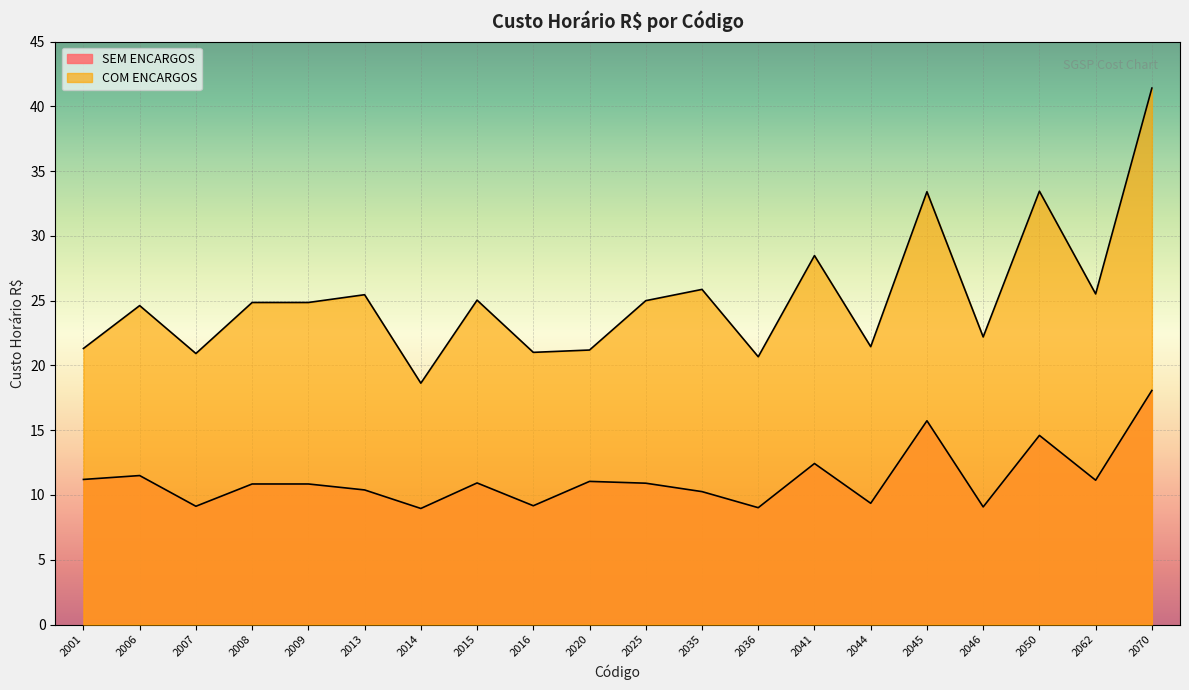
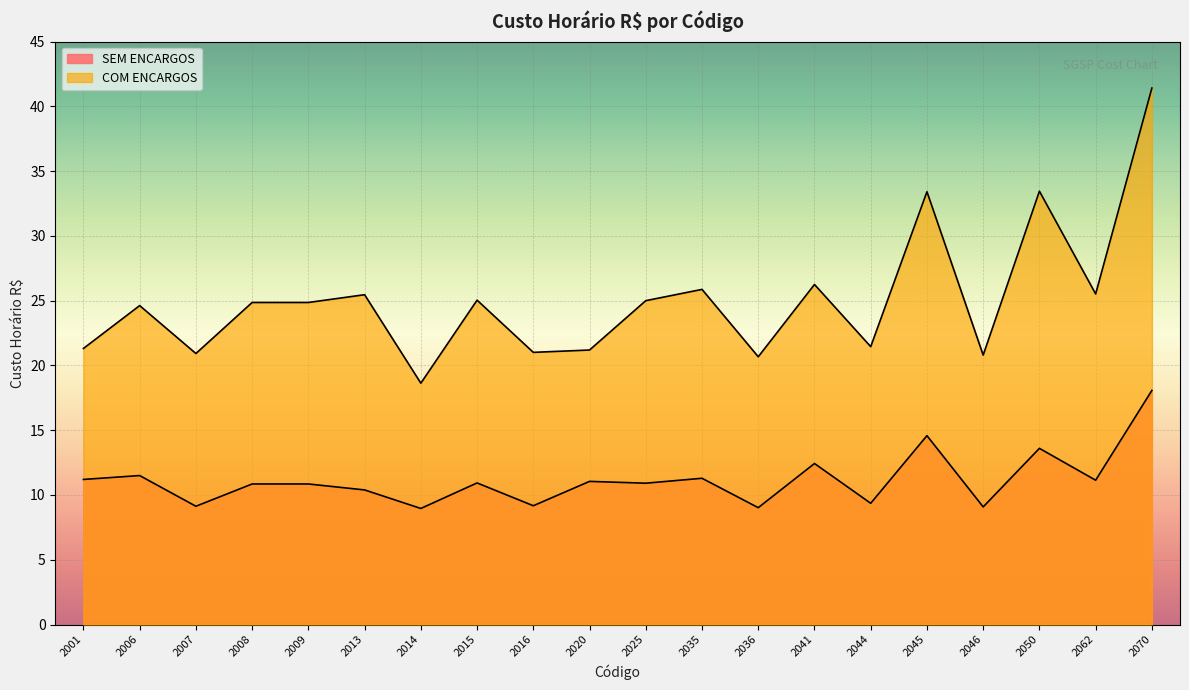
  {
    "SEM ENCARGOS": {
      "2001": 11.2,
      "2006": 11.5,
      "2007": 9.1,
      "2008": 10.9,
      "2009": 10.9,
      "2013": 10.4,
      "2014": 9.0,
      "2015": 10.9,
      "2016": 9.2,
      "2020": 11.1,
      "2025": 10.9,
-     "2035": 10.3,
+     "2035": 11.3,
      "2036": 9.0,
      "2041": 12.4,
      "2044": 9.4,
-     "2045": 15.7,
+     "2045": 14.6,
      "2046": 9.1,
-     "2050": 14.6,
+     "2050": 13.6,
      "2062": 11.1,
      "2070": 18.1
    },
    "COM ENCARGOS": {
      "2001": 21.3,
      "2006": 24.6,
      "2007": 20.9,
      "2008": 24.9,
      "2009": 24.9,
      "2013": 25.5,
      "2014": 18.6,
      "2015": 25.0,
      "2016": 21.0,
      "2020": 21.2,
      "2025": 25.0,
      "2035": 25.9,
      "2036": 20.7,
-     "2041": 28.5,
+     "2041": 26.3,
      "2044": 21.5,
      "2045": 33.4,
-     "2046": 22.2,
+     "2046": 20.8,
      "2050": 33.5,
      "2062": 25.5,
      "2070": 41.4
    }
  }
